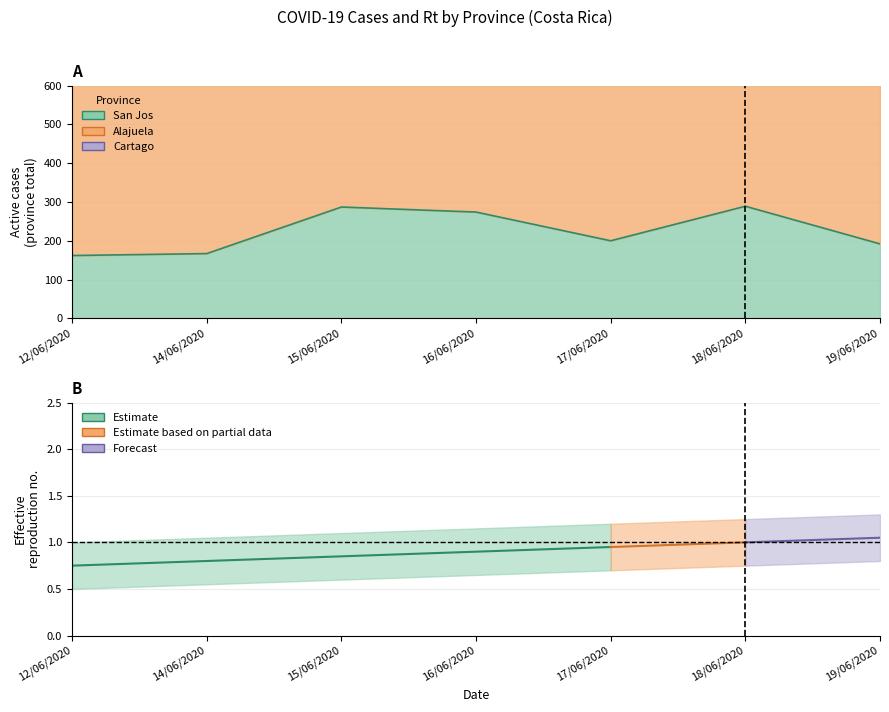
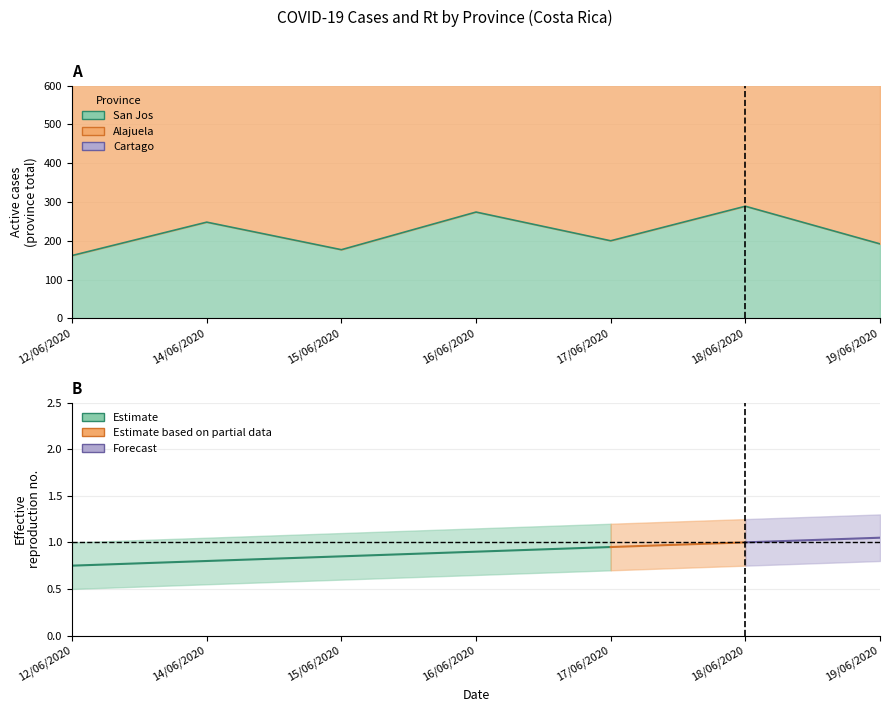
  {
    "A": {
      "San Jos": {
        "12/06/2020": 160,
-       "14/06/2020": 170,
-       "15/06/2020": 290,
+       "14/06/2020": 250,
+       "15/06/2020": 180,
        "16/06/2020": 270,
        "17/06/2020": 200,
        "18/06/2020": 290,
        "19/06/2020": 190
      }
    }
  }
